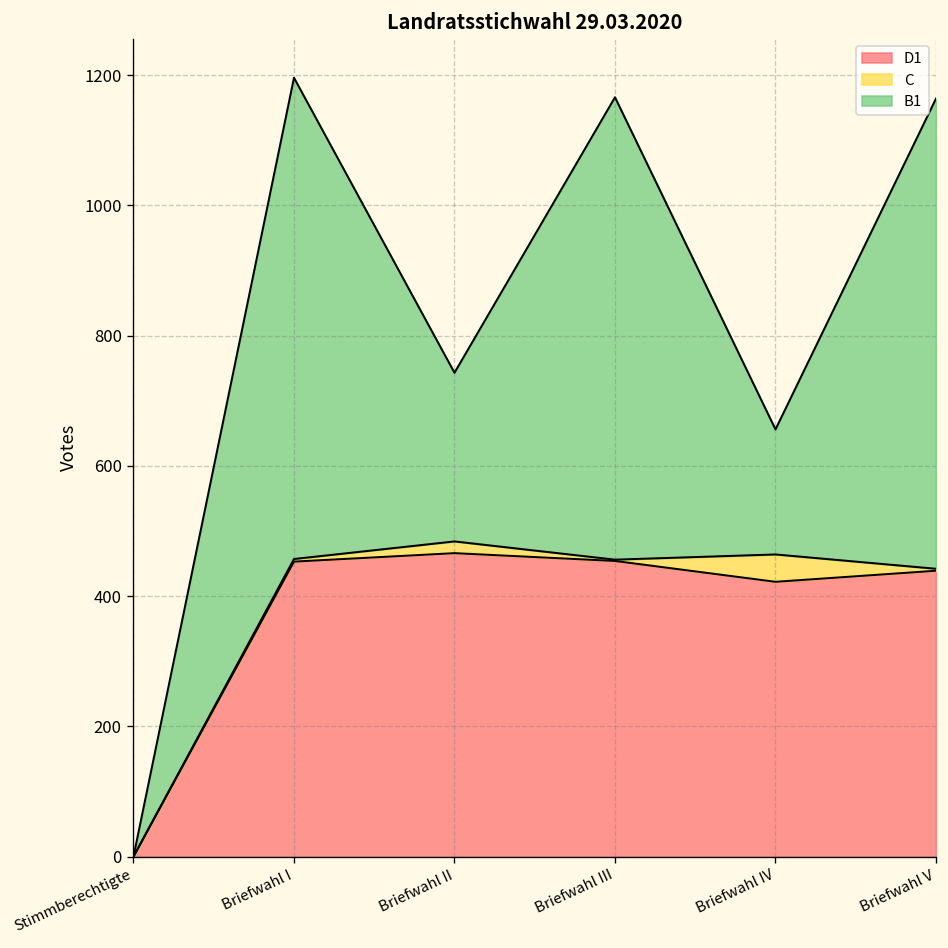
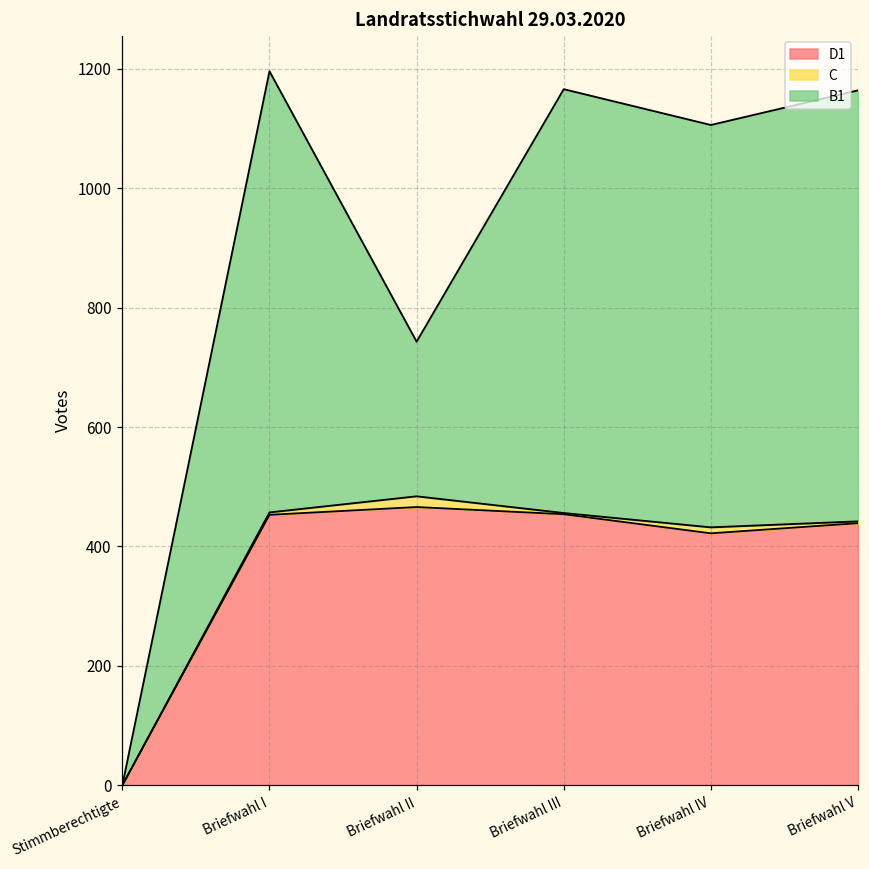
  {
    "D1": {
      "Briefwahl II": 470,
      "Briefwahl IV": 420
    },
    "C": {
      "Briefwahl II": 20,
-     "Briefwahl IV": 40
+     "Briefwahl IV": 10
    },
    "B1": {
      "Briefwahl I": 740,
      "Briefwahl II": 260,
      "Briefwahl III": 710,
-     "Briefwahl IV": 190,
+     "Briefwahl IV": 670,
      "Briefwahl V": 720
    }
  }
